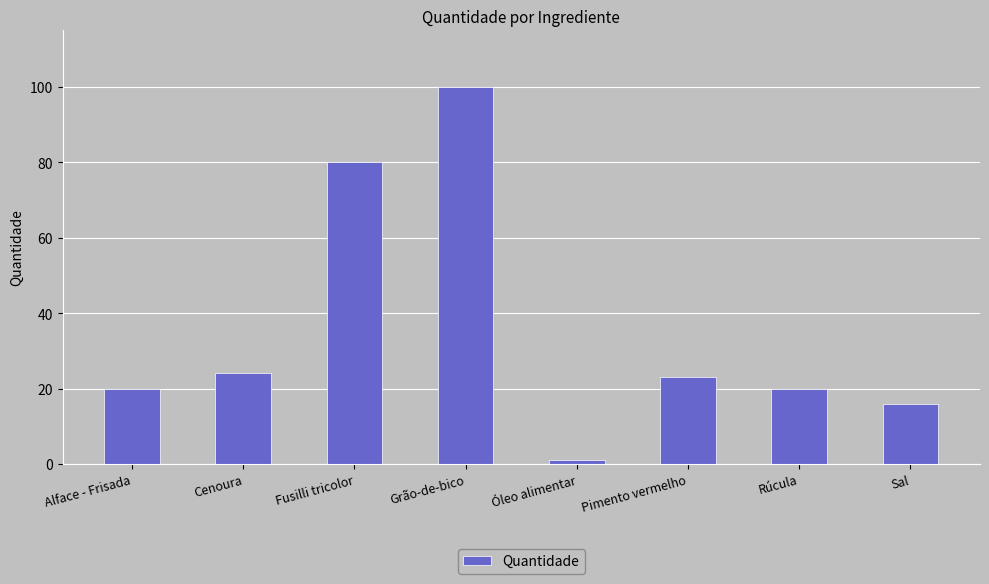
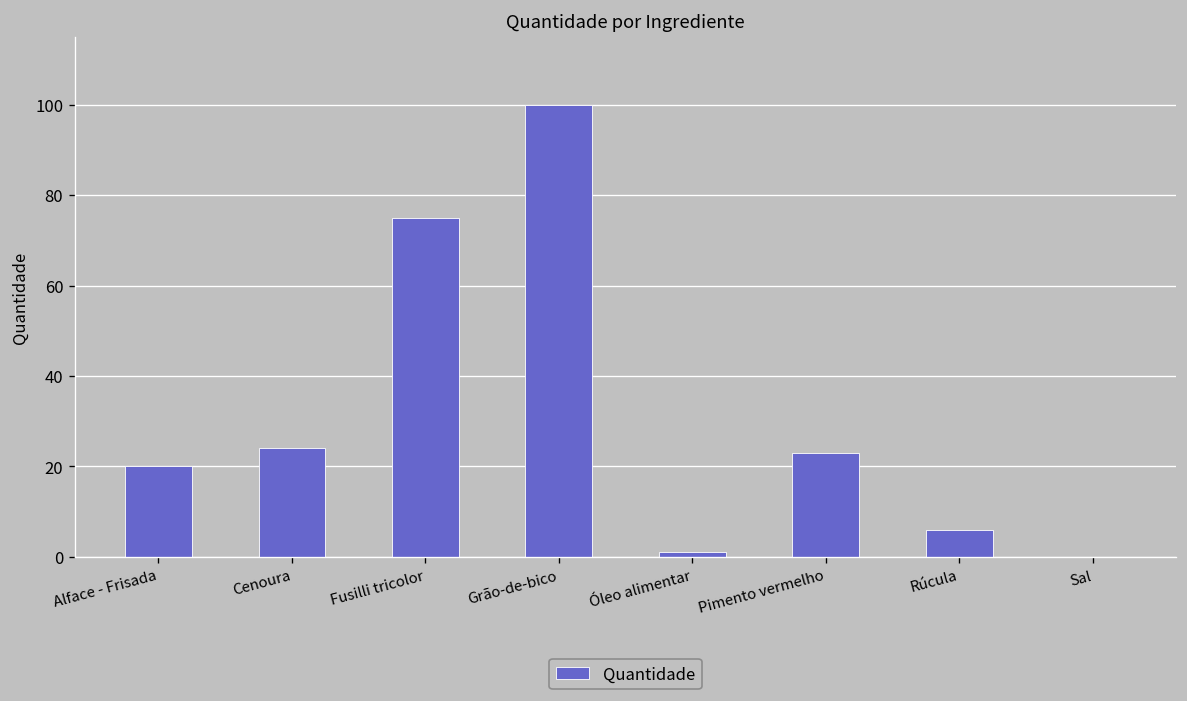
  {
    "Alface - Frisada": 20,
    "Cenoura": 24,
-   "Fusilli tricolor": 80,
+   "Fusilli tricolor": 75,
    "Grão-de-bico": 100,
    "Óleo alimentar": 1,
    "Pimento vermelho": 23,
-   "Rúcula": 20,
-   "Sal": 16
+   "Rúcula": 6,
+   "Sal": 0
  }
